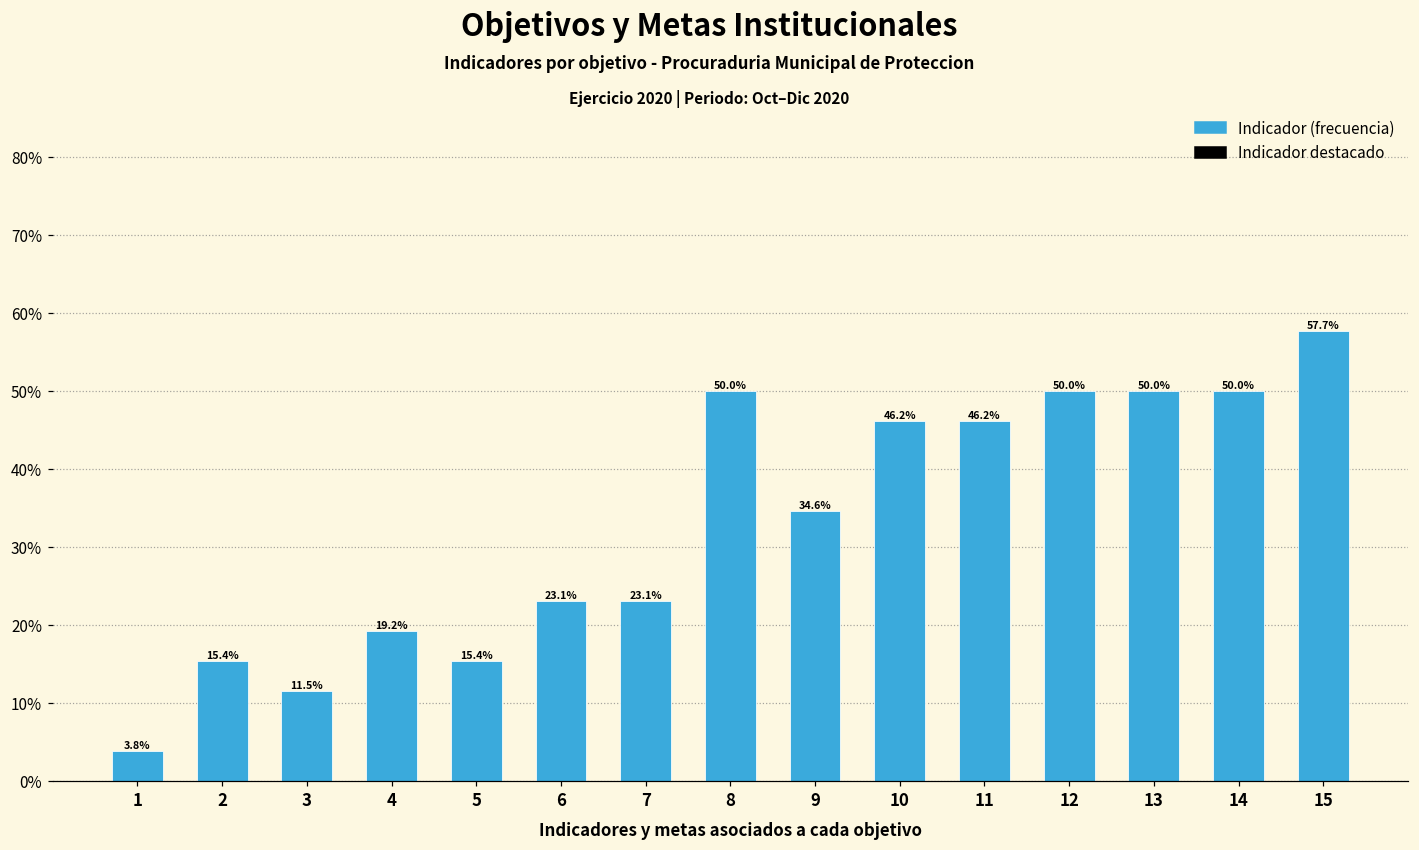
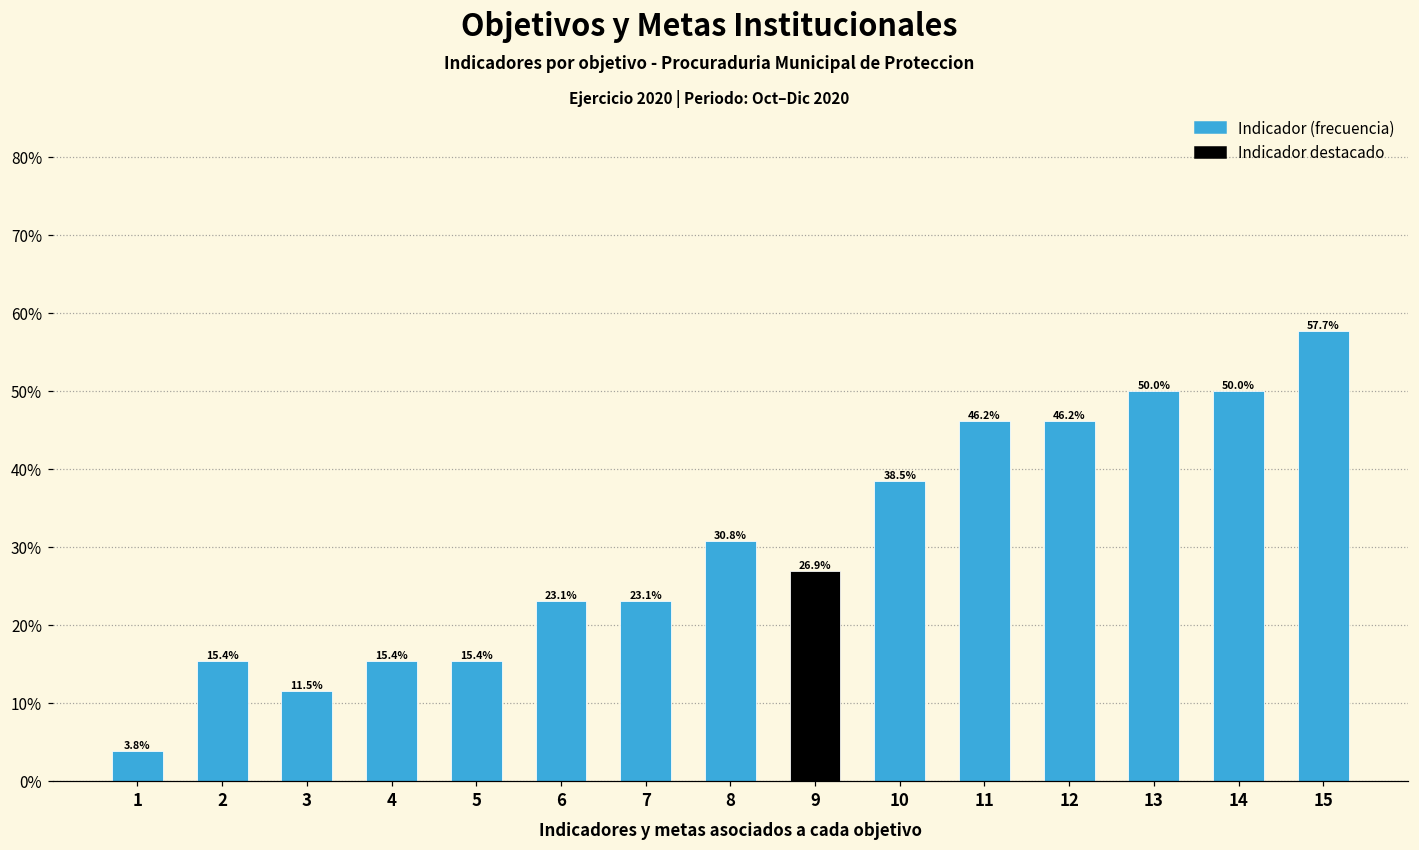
  {
    "1": "3.8%",
    "2": "15.4%",
    "3": "11.5%",
-   "4": "19.2%",
+   "4": "15.4%",
    "5": "15.4%",
    "6": "23.1%",
    "7": "23.1%",
-   "8": "50.0%",
-   "9": "34.6%",
-   "10": "46.2%",
+   "8": "30.8%",
+   "9": "26.9%",
+   "10": "38.5%",
    "11": "46.2%",
-   "12": "50.0%",
+   "12": "46.2%",
    "13": "50.0%",
    "14": "50.0%",
    "15": "57.7%"
  }
